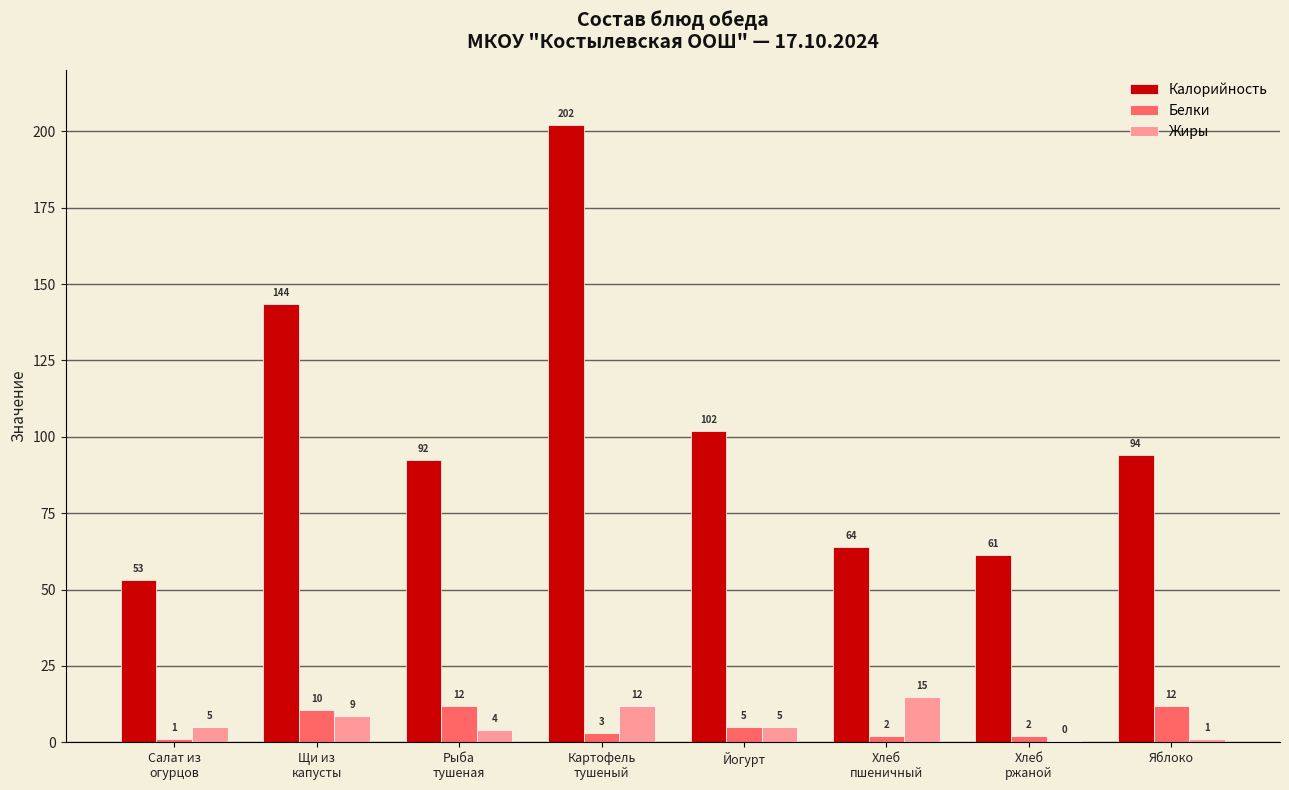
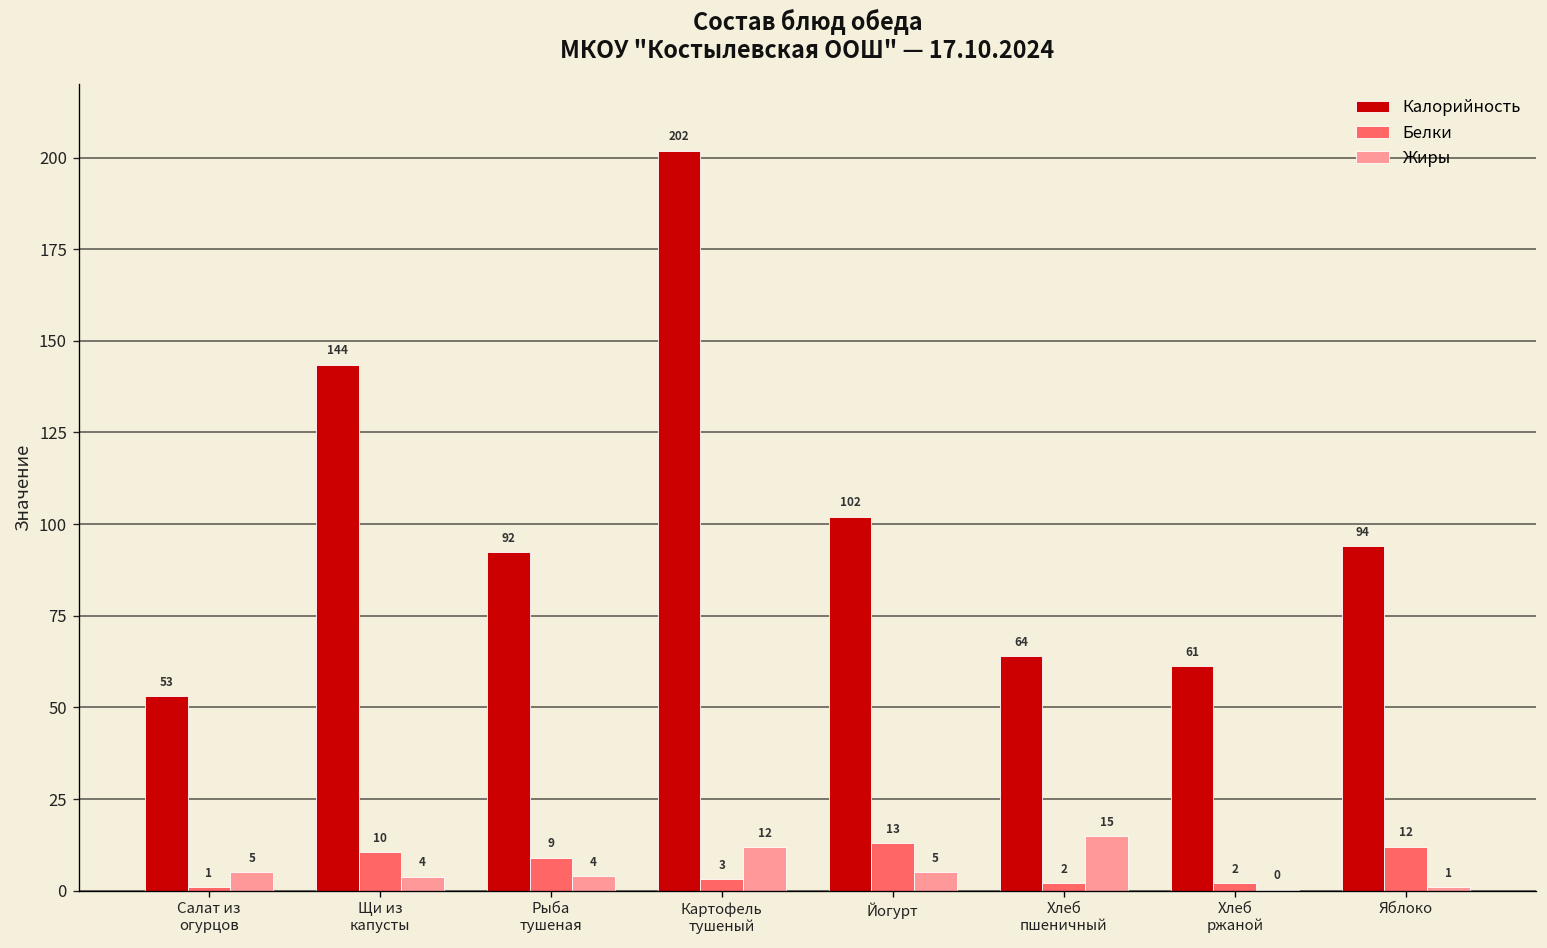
  {
    "Калорийность": {
      "Салат из огурцов": 53,
      "Щи из капусты": 144,
      "Рыба тушеная": 92,
      "Картофель тушеный": 202,
      "Йогурт": 102,
      "Хлеб пшеничный": 64,
      "Хлеб ржаной": 61,
      "Яблоко": 94
    },
    "Белки": {
      "Салат из огурцов": 1,
      "Щи из капусты": 10,
-     "Рыба тушеная": 12,
+     "Рыба тушеная": 9,
      "Картофель тушеный": 3,
-     "Йогурт": 5,
+     "Йогурт": 13,
      "Хлеб пшеничный": 2,
      "Хлеб ржаной": 2,
      "Яблоко": 12
    },
    "Жиры": {
      "Салат из огурцов": 5,
-     "Щи из капусты": 9,
+     "Щи из капусты": 4,
      "Рыба тушеная": 4,
      "Картофель тушеный": 12,
      "Йогурт": 5,
      "Хлеб пшеничный": 15,
      "Хлеб ржаной": 0,
      "Яблоко": 1
    }
  }
